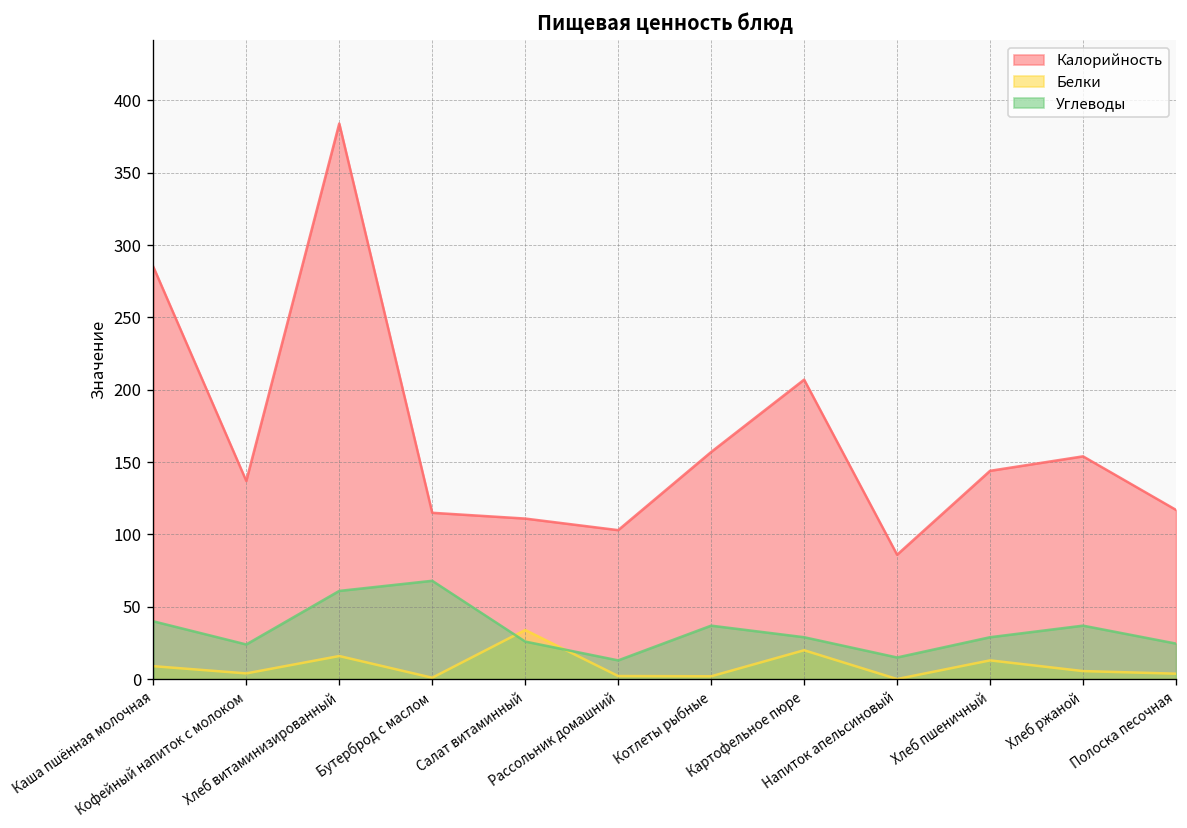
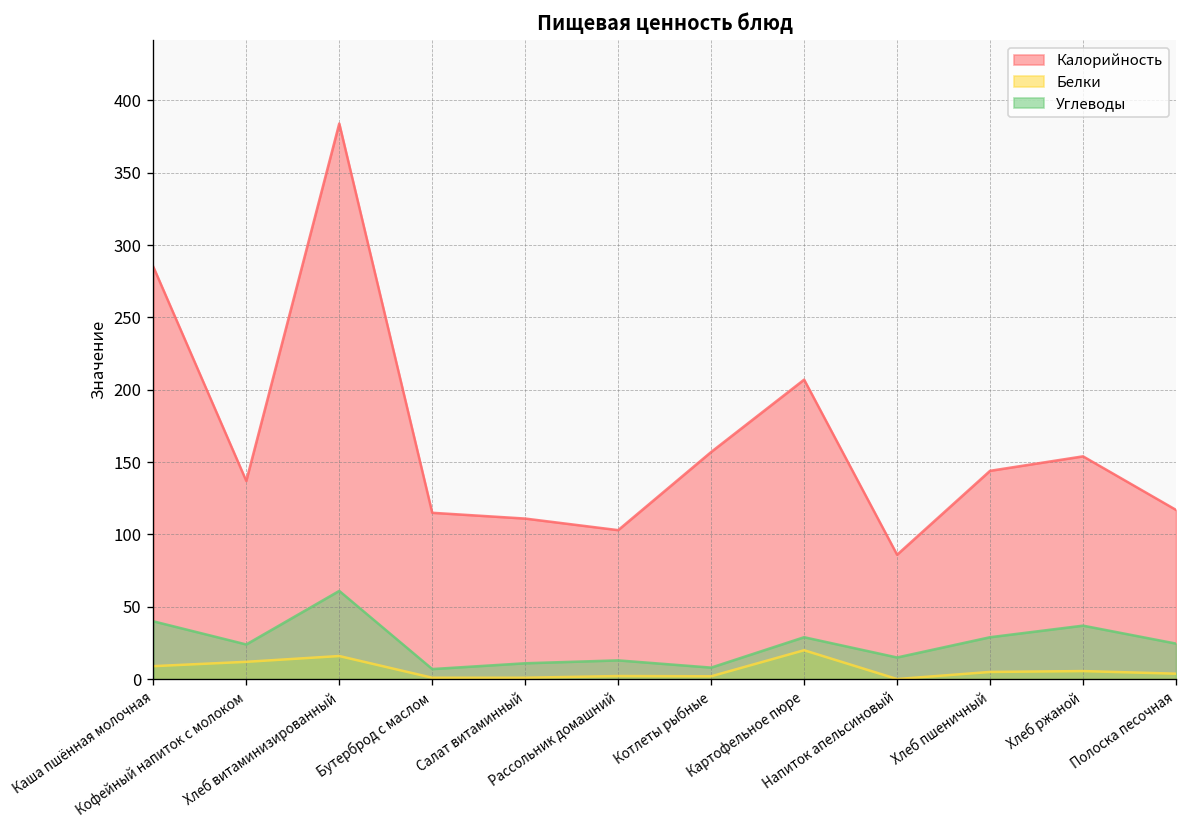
  {
    "Калорийность": {
      "Каша пшённая молочная": 285,
      "Кофейный напиток с молоком": 137,
      "Хлеб витаминизированный": 384,
      "Бутерброд с маслом": 115,
      "Салат витаминный": 111,
      "Рассольник домашний": 103,
      "Котлеты рыбные": 157,
      "Картофельное пюре": 207,
      "Напиток апельсиновый": 86,
      "Хлеб пшеничный": 144,
      "Хлеб ржаной": 154,
      "Полоска песочная": 117
    },
    "Белки": {
      "Каша пшённая молочная": 9,
-     "Кофейный напиток с молоком": 4,
+     "Кофейный напиток с молоком": 12,
      "Хлеб витаминизированный": 16,
      "Бутерброд с маслом": 1,
-     "Салат витаминный": 34,
+     "Салат витаминный": 1,
      "Рассольник домашний": 2,
      "Котлеты рыбные": 2,
      "Картофельное пюре": 20,
      "Напиток апельсиновый": 0,
-     "Хлеб пшеничный": 13,
+     "Хлеб пшеничный": 5,
      "Хлеб ржаной": 6,
      "Полоска песочная": 4
    },
    "Углеводы": {
      "Каша пшённая молочная": 40,
      "Кофейный напиток с молоком": 24,
      "Хлеб витаминизированный": 61,
-     "Бутерброд с маслом": 68,
-     "Салат витаминный": 26,
+     "Бутерброд с маслом": 7,
+     "Салат витаминный": 11,
      "Рассольник домашний": 13,
-     "Котлеты рыбные": 37,
+     "Котлеты рыбные": 8,
      "Картофельное пюре": 29,
      "Напиток апельсиновый": 15,
      "Хлеб пшеничный": 29,
      "Хлеб ржаной": 37,
      "Полоска песочная": 25
    }
  }
